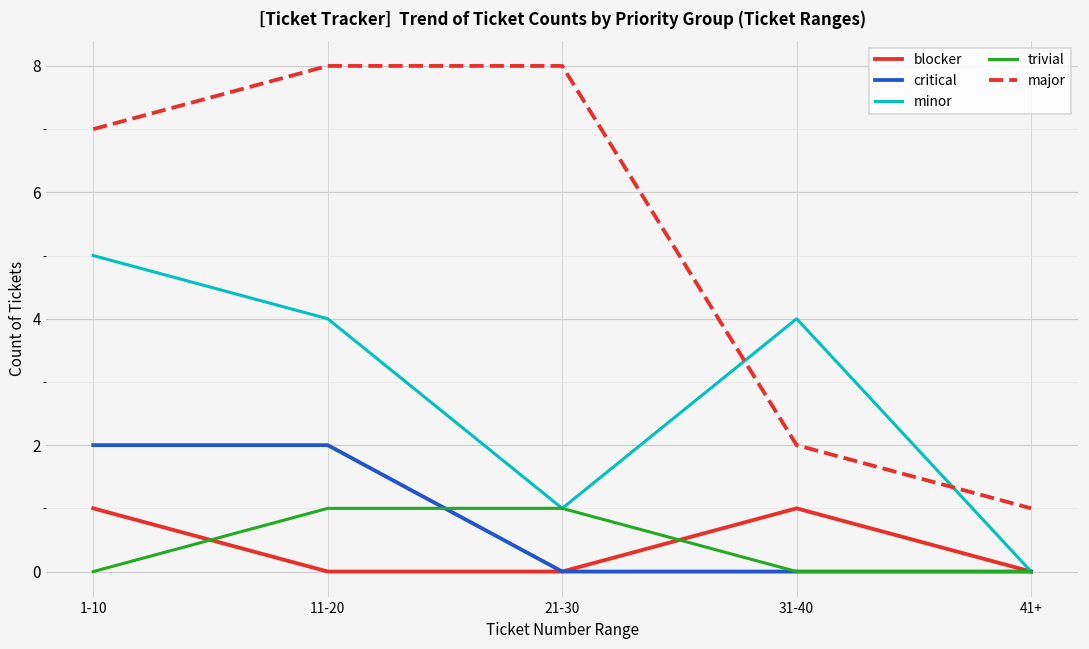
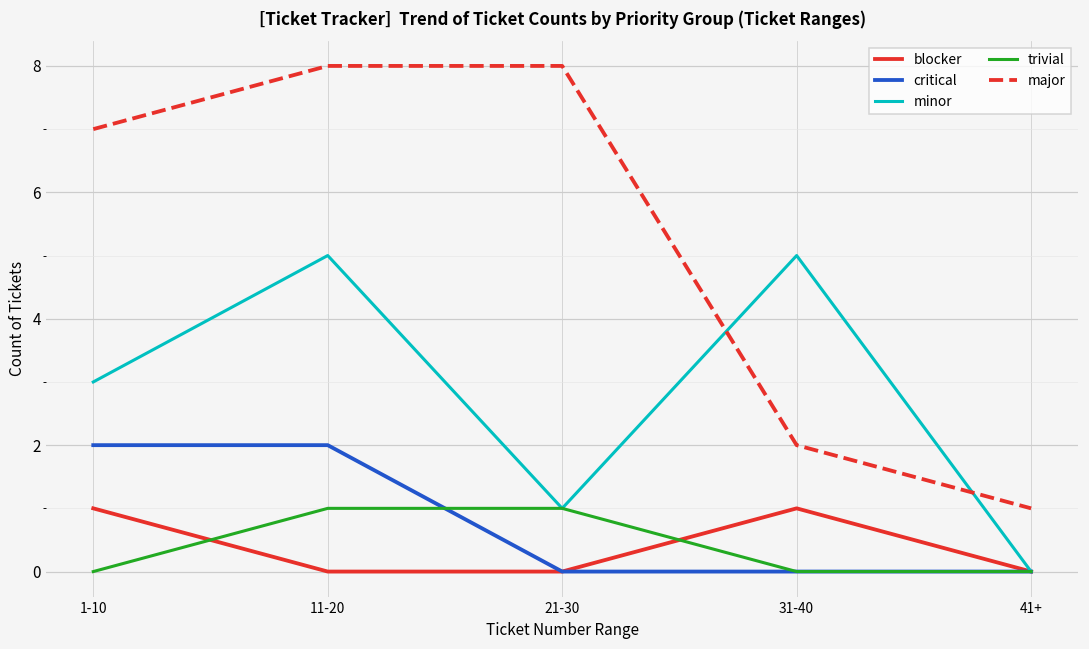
  {
    "critical": {
      "1-10": 2,
      "11-20": 2
    },
    "minor": {
-     "1-10": 5,
-     "11-20": 4,
-     "31-40": 4
+     "1-10": 3,
+     "11-20": 5,
+     "31-40": 5
    },
    "trivial": {
      "1-10": 0,
      "11-20": 1
    }
  }
